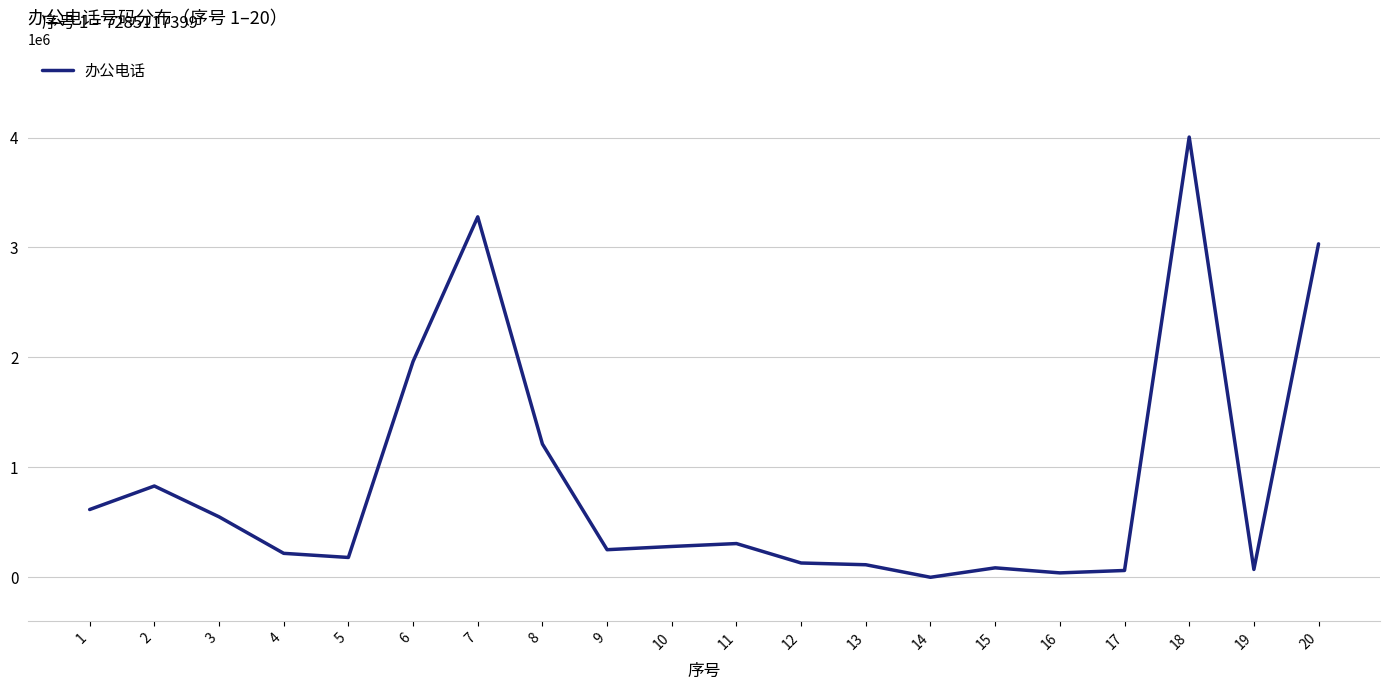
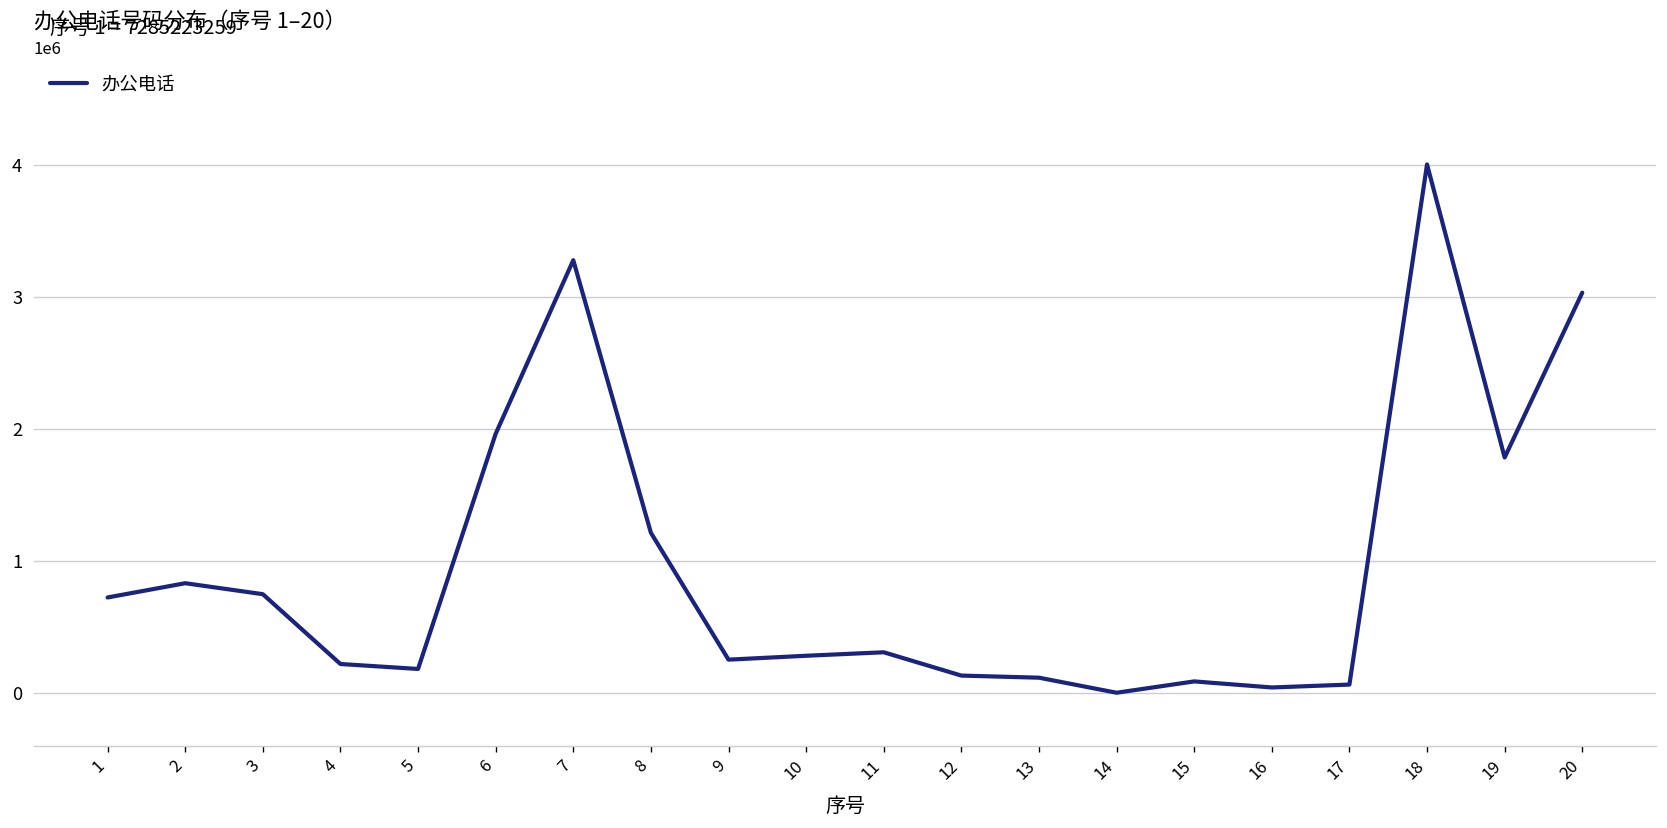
  {
-   "1": 7285117399,
-   "3": 550000,
-   "19": 70000
+   "1": 7285223259,
+   "3": 750000,
+   "19": 1780000
  }
